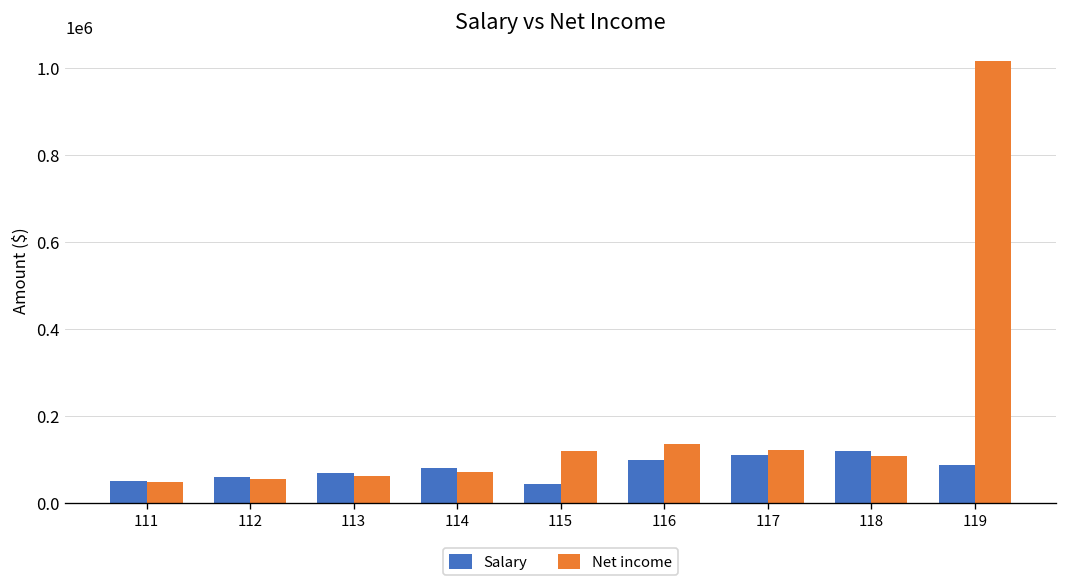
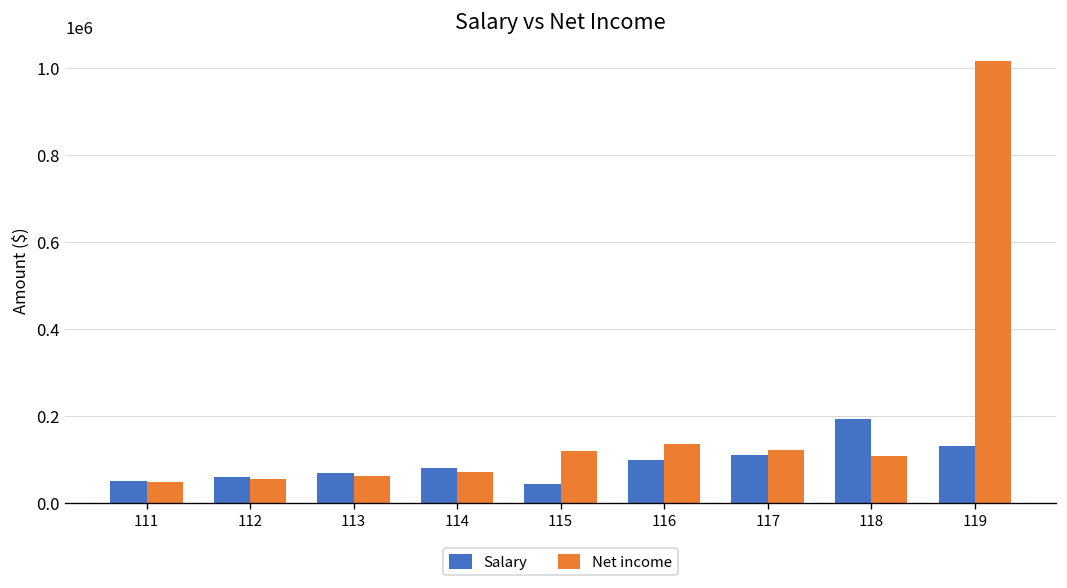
  {
    "Salary": {
      "111": 50000,
      "112": 60000,
      "113": 70000,
      "114": 80000,
      "115": 40000,
      "116": 100000,
      "117": 110000,
-     "118": 120000,
-     "119": 90000
+     "118": 190000,
+     "119": 130000
    },
    "Net income": {
      "111": 50000,
      "112": 50000,
      "113": 60000,
      "114": 70000,
      "115": 120000,
      "116": 140000,
      "117": 120000,
      "118": 110000,
      "119": 1020000
    }
  }
